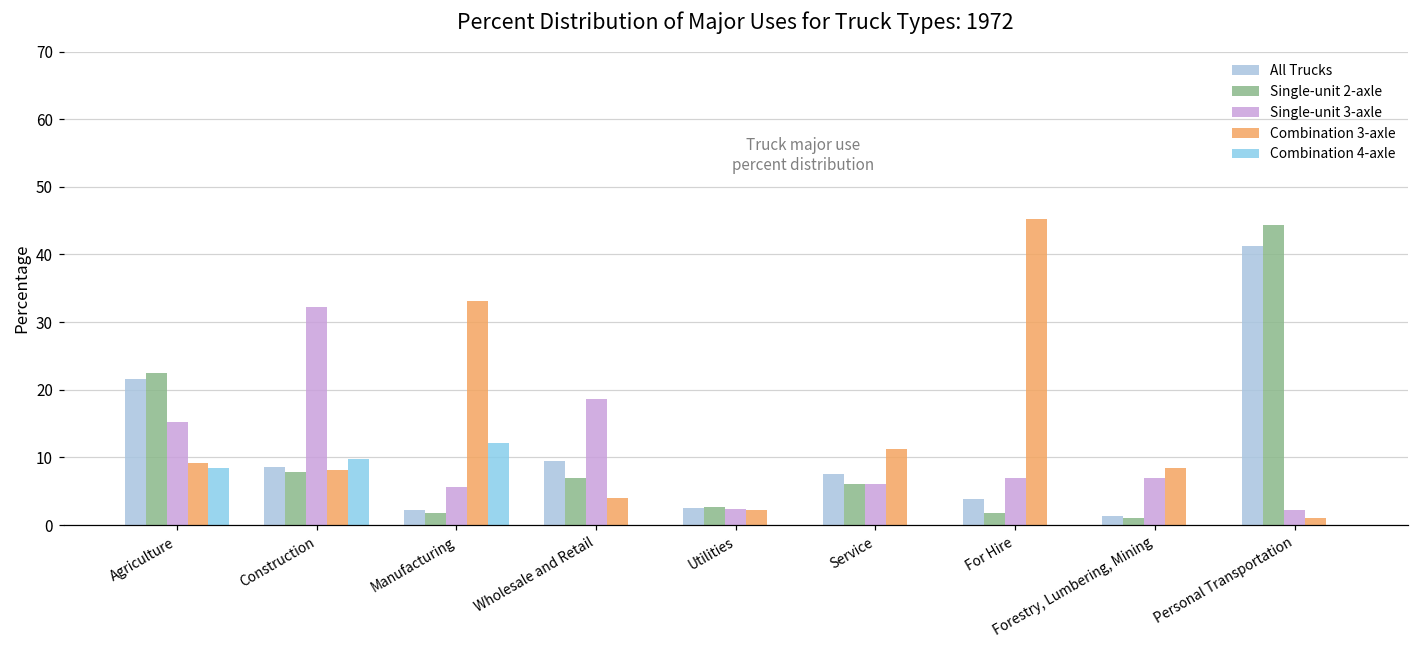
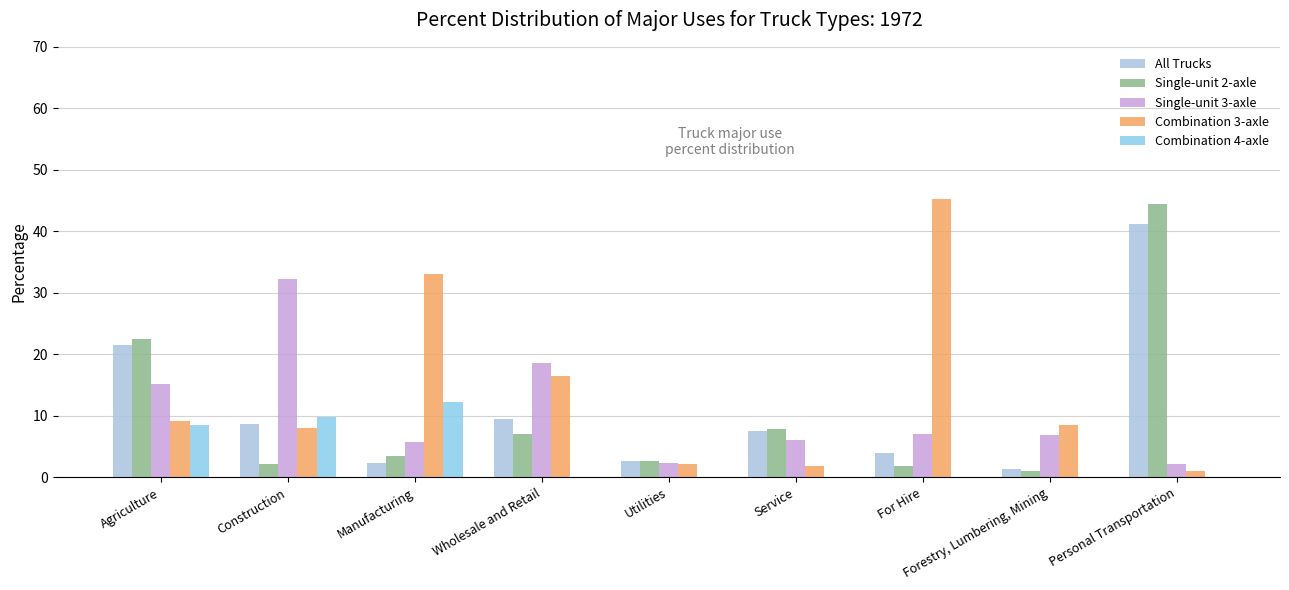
  {
    "Single-unit 2-axle": {
      "Agriculture": 23,
-     "Construction": 8,
-     "Manufacturing": 2,
+     "Construction": 2,
+     "Manufacturing": 4,
      "Wholesale and Retail": 7,
      "Utilities": 3,
-     "Service": 6,
+     "Service": 8,
      "For Hire": 2,
      "Forestry, Lumbering, Mining": 1,
      "Personal Transportation": 44
    },
    "Combination 3-axle": {
      "Agriculture": 9,
      "Construction": 8,
      "Manufacturing": 33,
-     "Wholesale and Retail": 4,
+     "Wholesale and Retail": 17,
      "Utilities": 2,
-     "Service": 11,
+     "Service": 2,
      "For Hire": 45,
      "Forestry, Lumbering, Mining": 9,
      "Personal Transportation": 1
    }
  }
